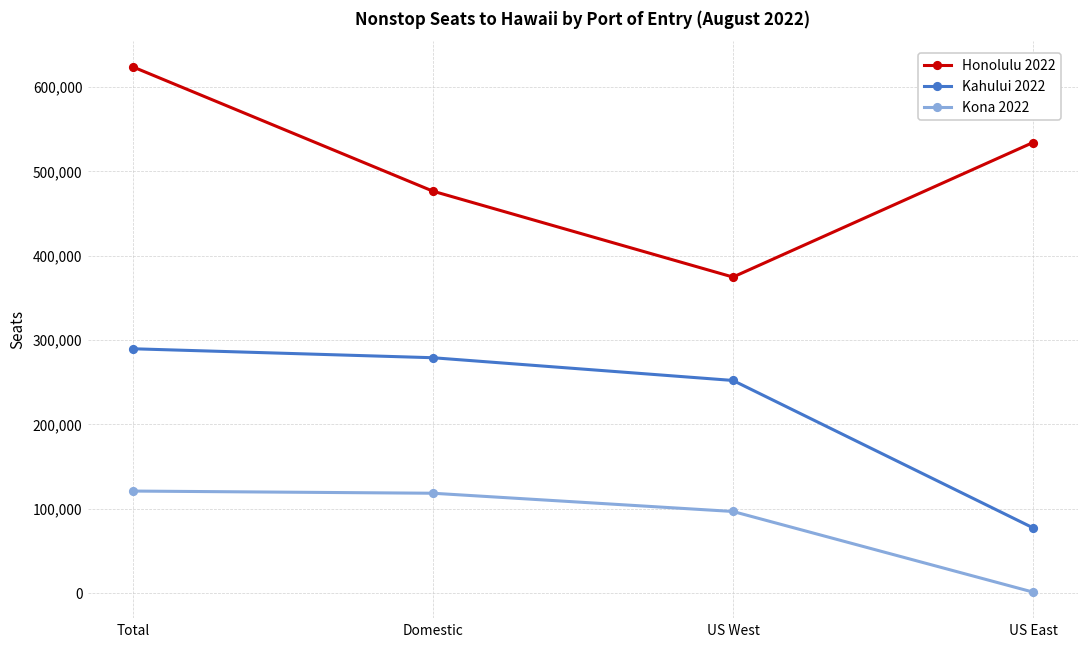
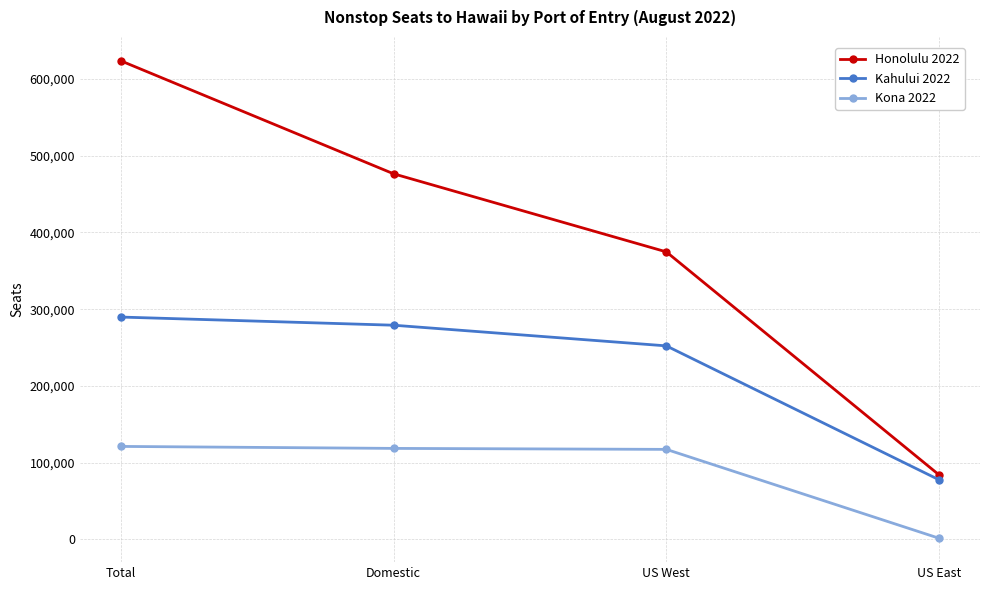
  {
    "Honolulu 2022": {
      "Total": "620,000",
      "Domestic": "480,000",
      "US West": "370,000",
-     "US East": "530,000"
+     "US East": "80,000"
    },
    "Kahului 2022": {
      "Total": "290,000",
      "Domestic": "280,000",
      "US West": "250,000",
      "US East": "80,000"
    },
    "Kona 2022": {
      "Total": "120,000",
      "Domestic": "120,000",
-     "US West": "100,000",
+     "US West": "120,000",
      "US East": "0"
    }
  }
